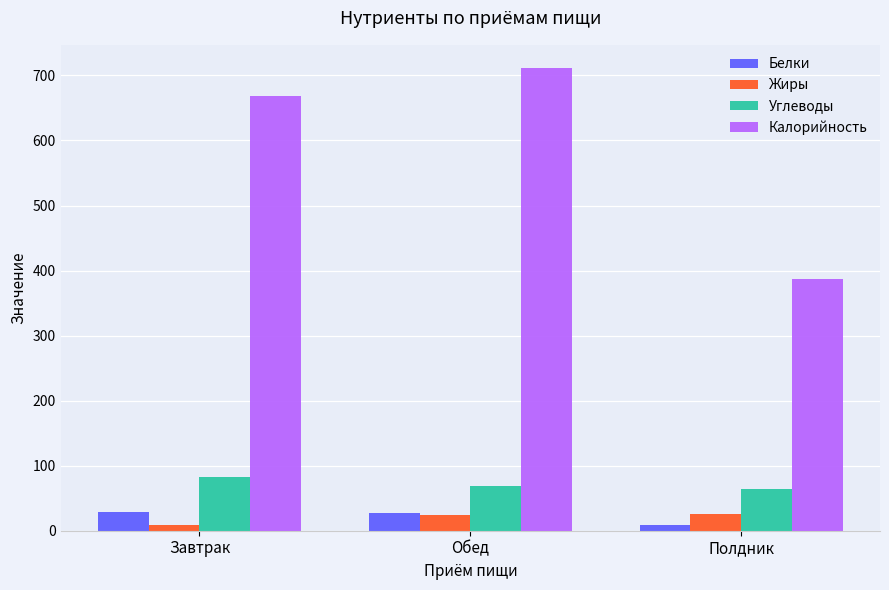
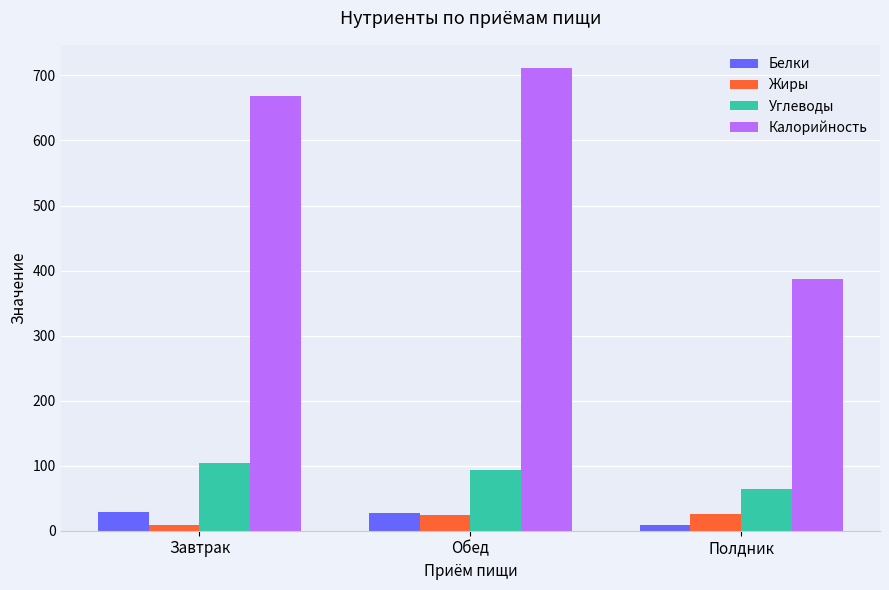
  {
    "Белки": {
      "Завтрак": 30,
      "Обед": 30,
      "Полдник": 10
    },
    "Жиры": {
      "Завтрак": 10,
      "Обед": 20,
      "Полдник": 30
    },
    "Углеводы": {
-     "Завтрак": 80,
-     "Обед": 70,
+     "Завтрак": 100,
+     "Обед": 90,
      "Полдник": 60
    },
    "Калорийность": {
      "Завтрак": 670,
      "Обед": 710,
      "Полдник": 390
    }
  }
